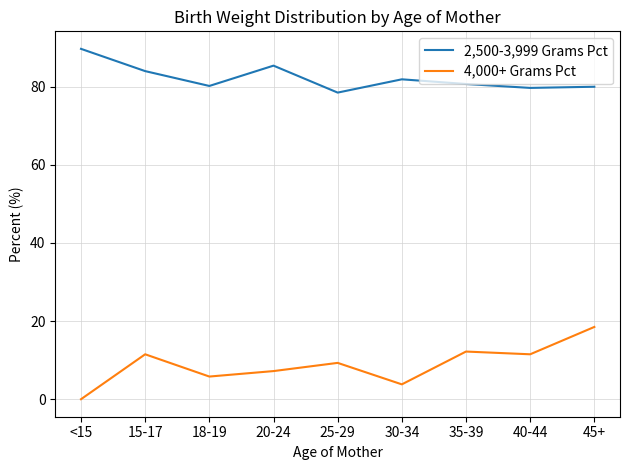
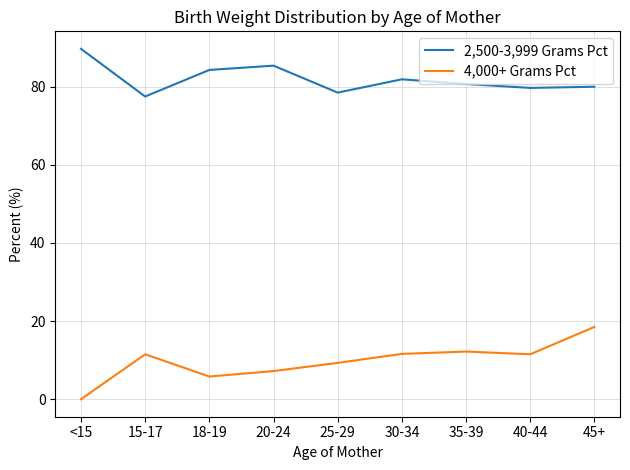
  {
    "2,500-3,999 Grams Pct": {
      "<15": 90,
-     "15-17": 84,
-     "18-19": 80,
+     "15-17": 78,
+     "18-19": 84,
      "20-24": 85,
      "25-29": 79,
      "30-34": 82,
      "40-44": 80,
      "45+": 80
    },
    "4,000+ Grams Pct": {
      "<15": 0,
      "15-17": 12,
      "18-19": 6,
      "20-24": 7,
      "25-29": 9,
-     "30-34": 4,
+     "30-34": 12,
      "35-39": 12,
      "40-44": 12,
      "45+": 19
    }
  }
